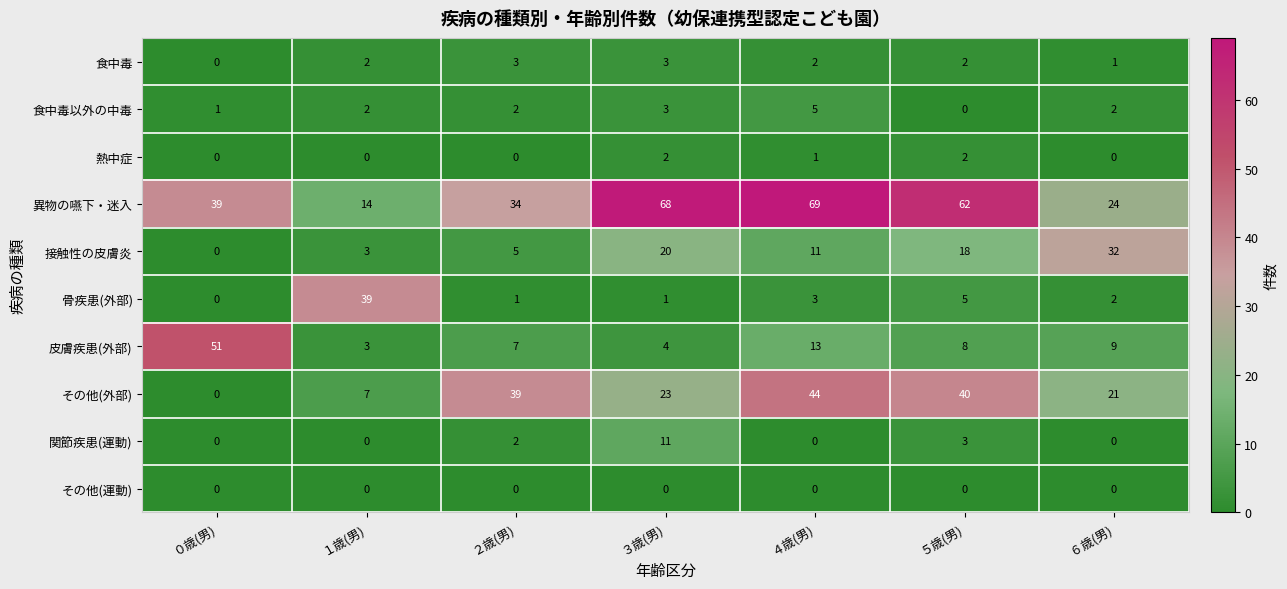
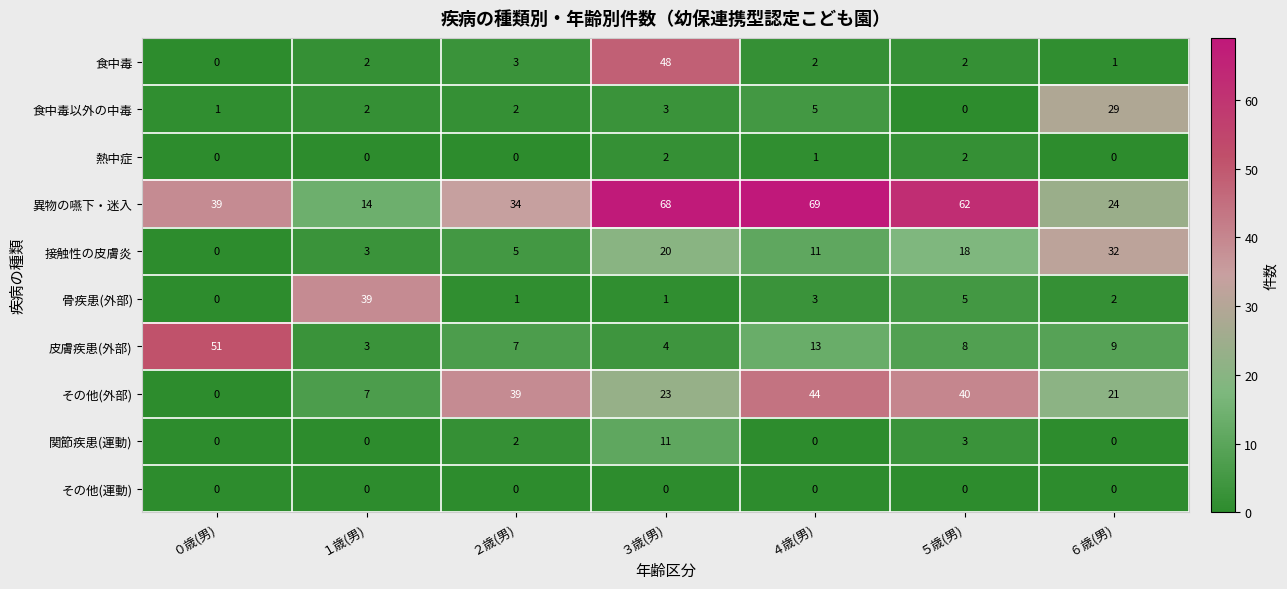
  {
    "食中毒": {
      "０歳(男)": 0,
      "１歳(男)": 2,
      "２歳(男)": 3,
-     "３歳(男)": 3,
+     "３歳(男)": 48,
      "４歳(男)": 2,
      "５歳(男)": 2,
      "６歳(男)": 1
    },
    "食中毒以外の中毒": {
      "０歳(男)": 1,
      "１歳(男)": 2,
      "２歳(男)": 2,
      "３歳(男)": 3,
      "４歳(男)": 5,
      "５歳(男)": 0,
-     "６歳(男)": 2
+     "６歳(男)": 29
    },
    "熱中症": {
      "０歳(男)": 0,
      "１歳(男)": 0,
      "２歳(男)": 0,
      "３歳(男)": 2,
      "４歳(男)": 1,
      "５歳(男)": 2,
      "６歳(男)": 0
    },
    "異物の嚥下・迷入": {
      "０歳(男)": 39,
      "１歳(男)": 14,
      "２歳(男)": 34,
      "３歳(男)": 68,
      "４歳(男)": 69,
      "５歳(男)": 62,
      "６歳(男)": 24
    },
    "接触性の皮膚炎": {
      "０歳(男)": 0,
      "１歳(男)": 3,
      "２歳(男)": 5,
      "３歳(男)": 20,
      "４歳(男)": 11,
      "５歳(男)": 18,
      "６歳(男)": 32
    },
    "骨疾患(外部)": {
      "０歳(男)": 0,
      "１歳(男)": 39,
      "２歳(男)": 1,
      "３歳(男)": 1,
      "４歳(男)": 3,
      "５歳(男)": 5,
      "６歳(男)": 2
    },
    "皮膚疾患(外部)": {
      "０歳(男)": 51,
      "１歳(男)": 3,
      "２歳(男)": 7,
      "３歳(男)": 4,
      "４歳(男)": 13,
      "５歳(男)": 8,
      "６歳(男)": 9
    },
    "その他(外部)": {
      "０歳(男)": 0,
      "１歳(男)": 7,
      "２歳(男)": 39,
      "３歳(男)": 23,
      "４歳(男)": 44,
      "５歳(男)": 40,
      "６歳(男)": 21
    },
    "関節疾患(運動)": {
      "０歳(男)": 0,
      "１歳(男)": 0,
      "２歳(男)": 2,
      "３歳(男)": 11,
      "４歳(男)": 0,
      "５歳(男)": 3,
      "６歳(男)": 0
    },
    "その他(運動)": {
      "０歳(男)": 0,
      "１歳(男)": 0,
      "２歳(男)": 0,
      "３歳(男)": 0,
      "４歳(男)": 0,
      "５歳(男)": 0,
      "６歳(男)": 0
    }
  }
